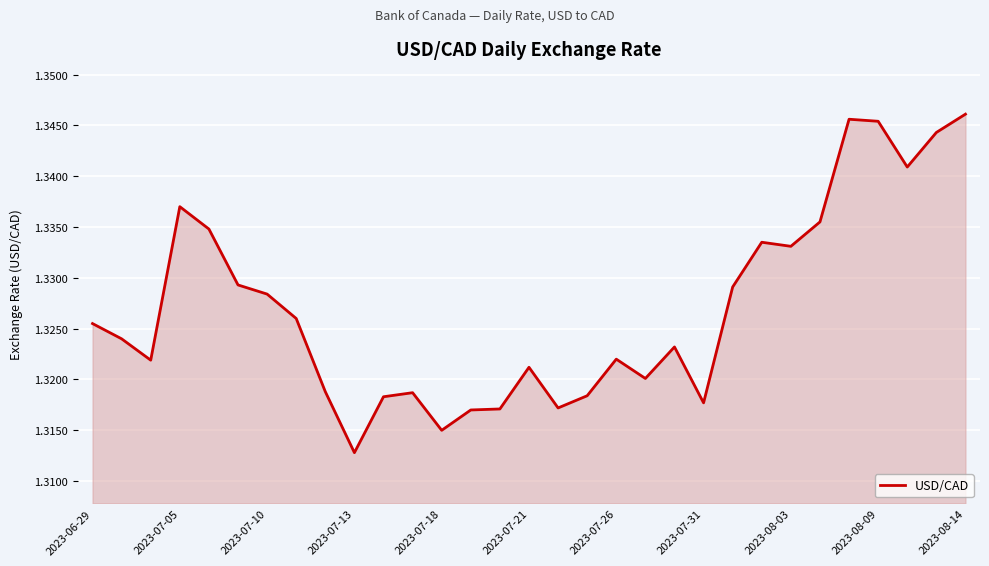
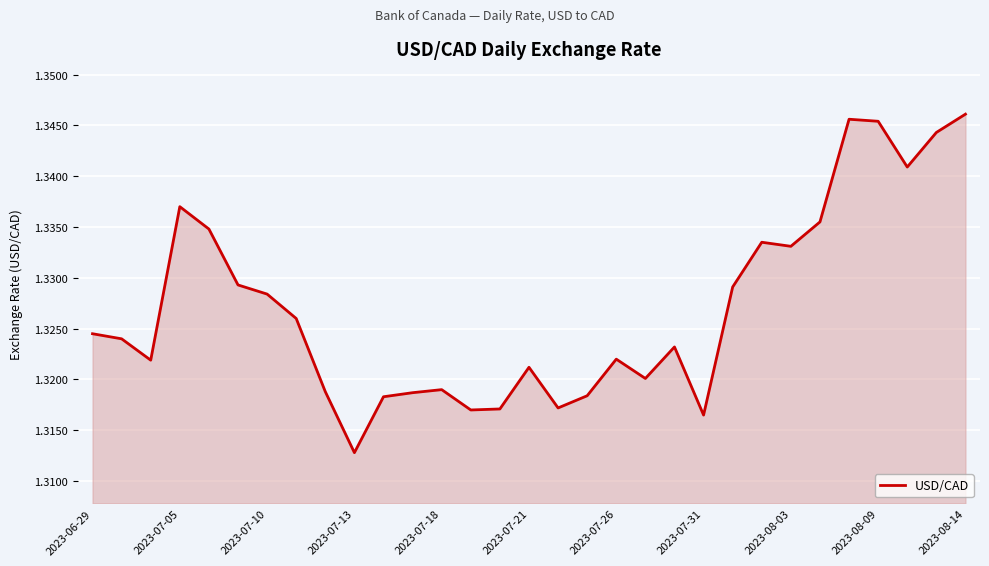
  {
-   "2023-06-29": 1.3255,
+   "2023-06-29": 1.3245,
    "2023-07-05": 1.3370,
    "2023-07-10": 1.3284,
    "2023-07-13": 1.3128,
-   "2023-07-18": 1.315,
+   "2023-07-18": 1.319,
    "2023-07-21": 1.3212,
    "2023-07-26": 1.3220,
-   "2023-07-31": 1.3177,
+   "2023-07-31": 1.3165,
    "2023-08-03": 1.3331,
    "2023-08-09": 1.3454,
    "2023-08-14": 1.3461
  }
